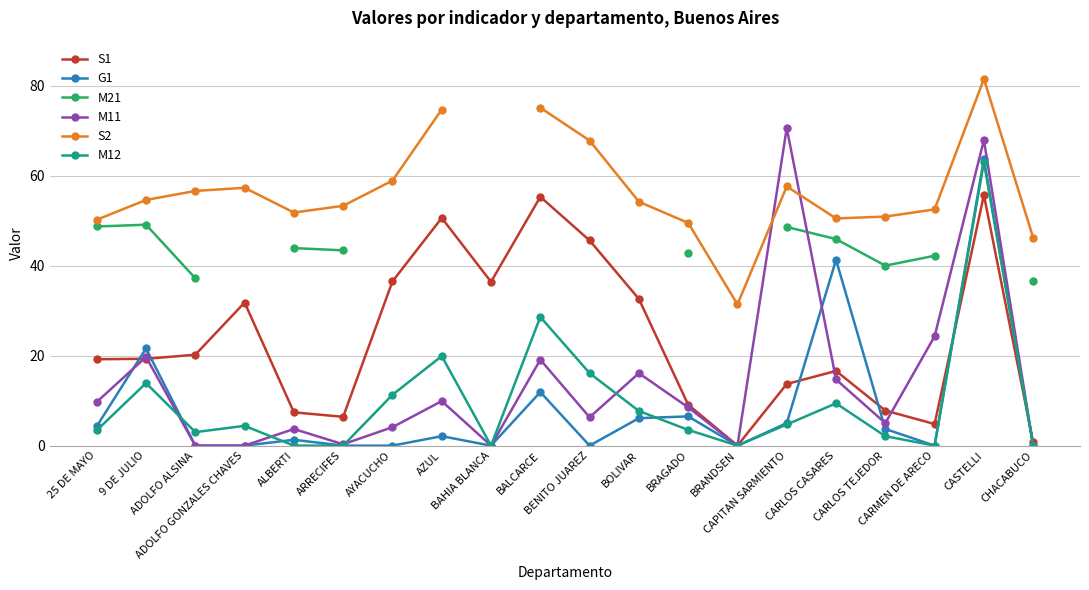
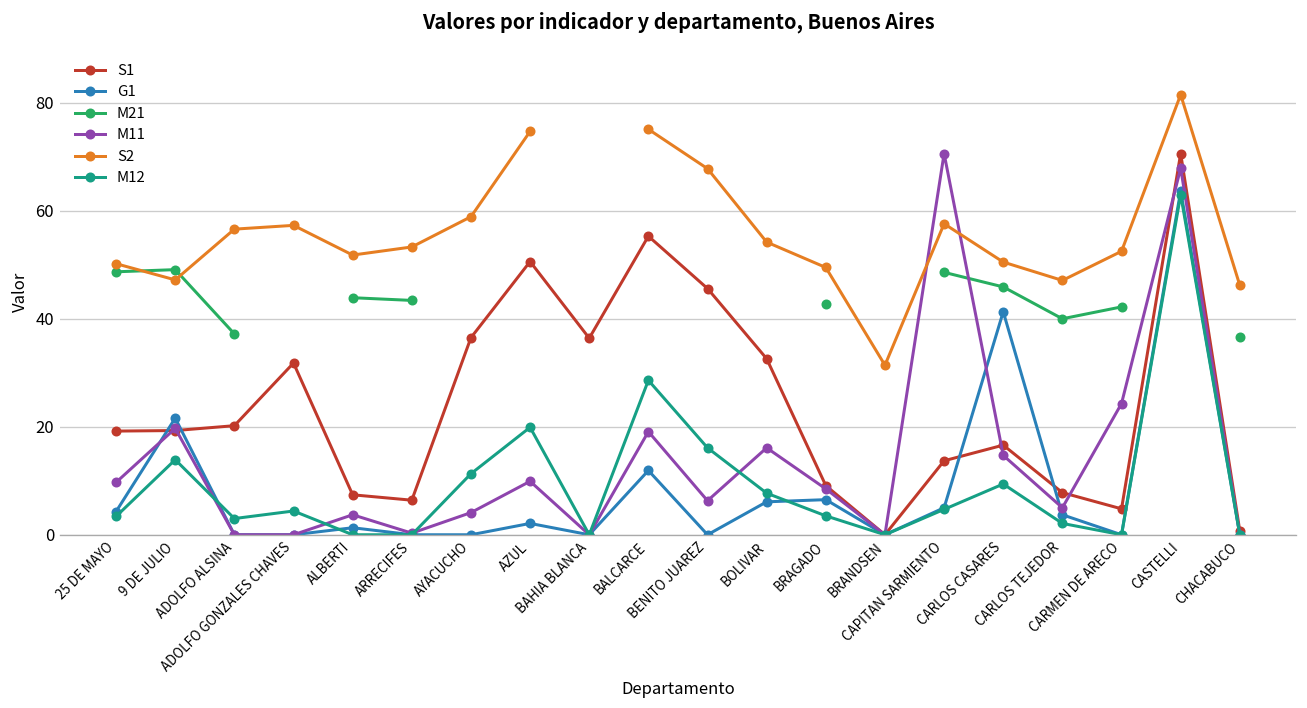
  {
    "S1": {
      "25 DE MAYO": 19,
      "ADOLFO ALSINA": 20,
      "ADOLFO GONZALES CHAVES": 32,
      "ALBERTI": 7,
      "ARRECIFES": 6,
      "AYACUCHO": 37,
      "AZUL": 51,
      "BAHIA BLANCA": 36,
      "BALCARCE": 55,
      "BENITO JUAREZ": 46,
      "BOLIVAR": 33,
      "BRAGADO": 9,
      "CAPITAN SARMIENTO": 14,
      "CARLOS CASARES": 17,
      "CARLOS TEJEDOR": 8,
      "CARMEN DE ARECO": 5,
-     "CASTELLI": 56,
+     "CASTELLI": 71,
      "CHACABUCO": 1
    },
    "G1": {
      "25 DE MAYO": 4,
      "9 DE JULIO": 22,
      "ALBERTI": 1,
      "AYACUCHO": 0,
      "AZUL": 2,
      "BALCARCE": 12,
      "BENITO JUAREZ": 0,
      "BOLIVAR": 6,
      "BRAGADO": 7,
      "CARLOS CASARES": 41,
      "CARLOS TEJEDOR": 4,
      "CASTELLI": 64
    },
    "M11": {
      "25 DE MAYO": 10,
      "ALBERTI": 4,
      "AYACUCHO": 4,
      "AZUL": 10,
      "BALCARCE": 19,
      "BENITO JUAREZ": 6,
      "BOLIVAR": 16,
      "BRAGADO": 9,
      "CAPITAN SARMIENTO": 71,
      "CARLOS CASARES": 15,
      "CARLOS TEJEDOR": 5,
      "CARMEN DE ARECO": 24,
      "CASTELLI": 68
    },
    "S2": {
      "25 DE MAYO": 50,
-     "9 DE JULIO": 55,
+     "9 DE JULIO": 47,
      "ADOLFO ALSINA": 57,
      "ADOLFO GONZALES CHAVES": 57,
      "ALBERTI": 52,
      "ARRECIFES": 53,
      "AYACUCHO": 59,
      "AZUL": 75,
      "BALCARCE": 75,
      "BENITO JUAREZ": 68,
      "BOLIVAR": 54,
      "BRAGADO": 50,
      "BRANDSEN": 31,
      "CAPITAN SARMIENTO": 58,
      "CARLOS CASARES": 51,
-     "CARLOS TEJEDOR": 51,
+     "CARLOS TEJEDOR": 47,
      "CARMEN DE ARECO": 53,
      "CASTELLI": 82,
      "CHACABUCO": 46
    }
  }
